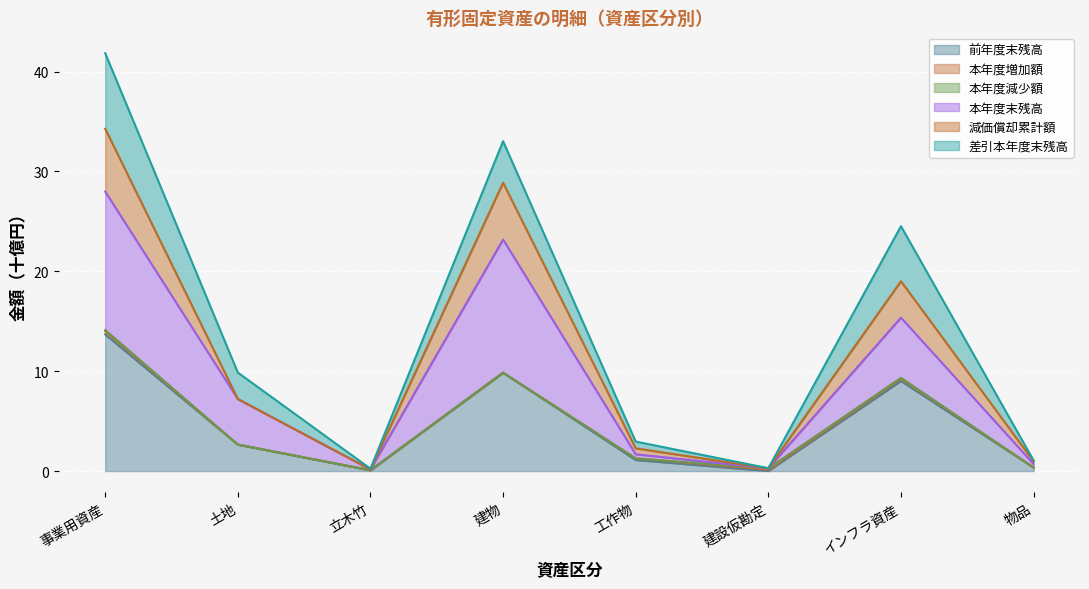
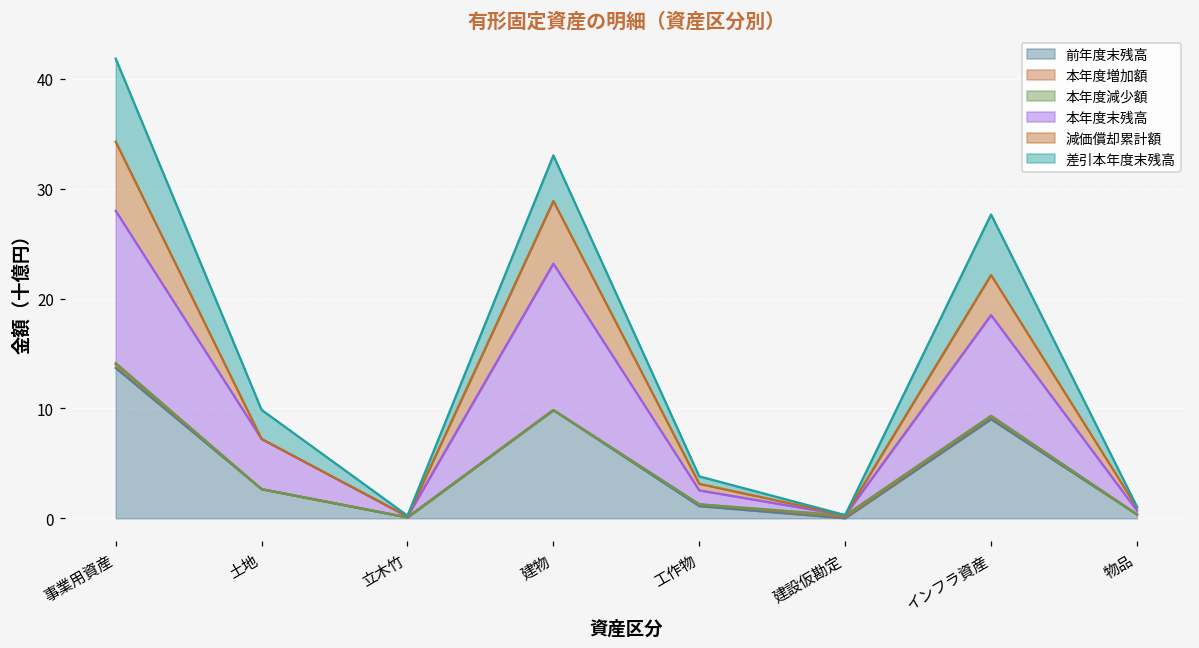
  {
    "本年度末残高": {
      "事業用資産": 14,
      "建物": 13,
-     "工作物": 0,
-     "インフラ資産": 6,
+     "工作物": 1,
+     "インフラ資産": 9,
      "物品": 0
    }
  }
